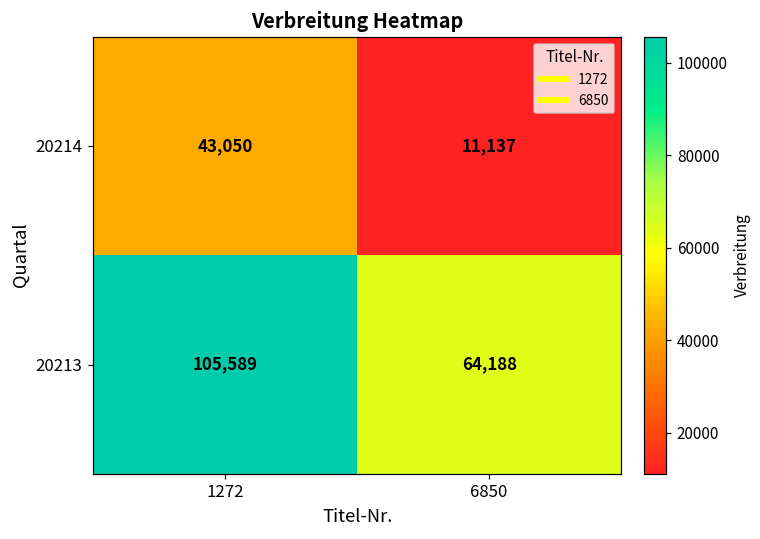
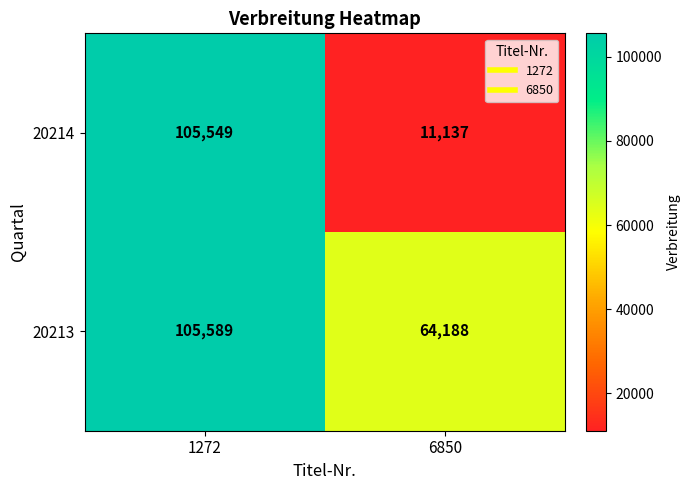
  {
    "20214": {
-     "1272": "43,050",
+     "1272": "105,549",
      "6850": "11,137"
    },
    "20213": {
      "1272": "105,589",
      "6850": "64,188"
    }
  }
